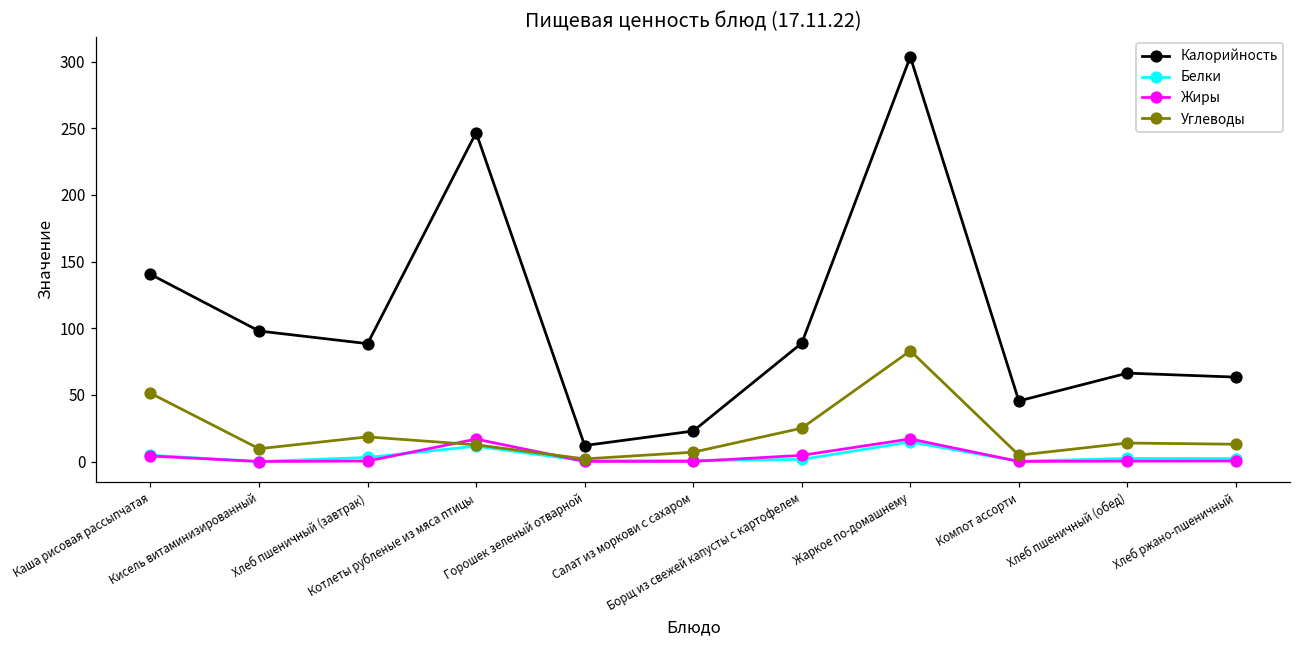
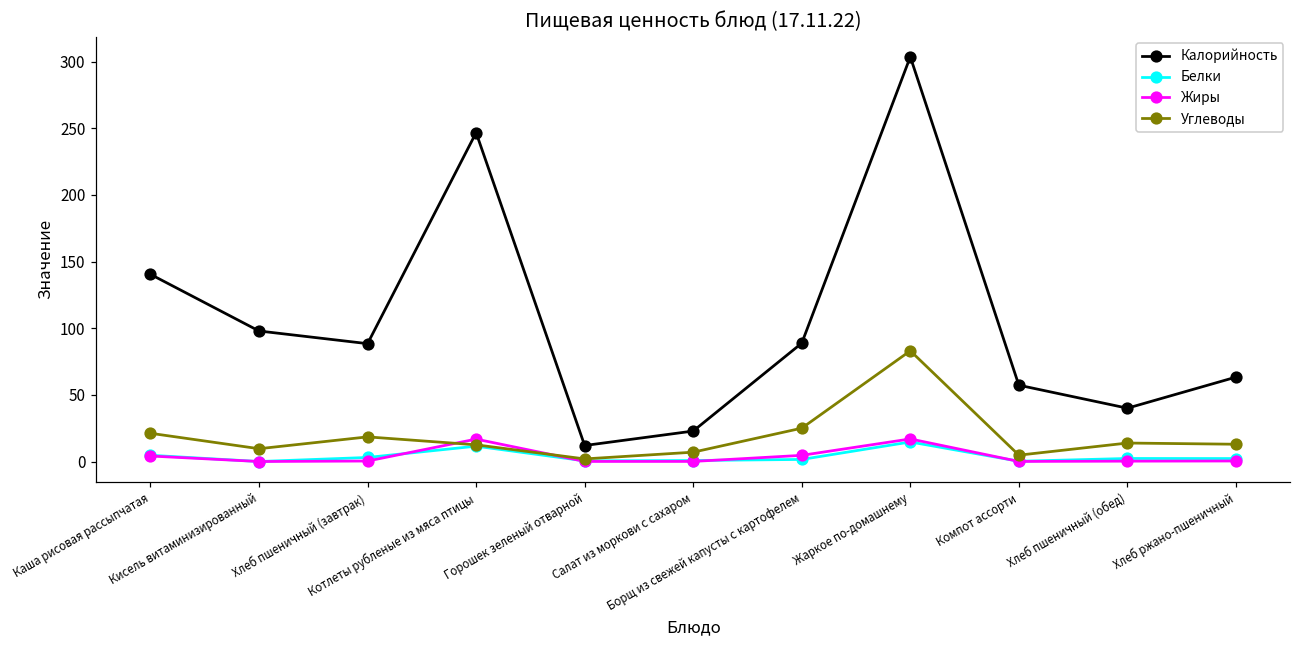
  {
    "Калорийность": {
      "Каша рисовая рассыпчатая": 140,
      "Кисель витаминизированный": 98,
      "Хлеб пшеничный (завтрак)": 88,
      "Котлеты рубленые из мяса птицы": 247,
      "Горошек зеленый отварной": 12,
      "Салат из моркови с сахаром": 23,
      "Борщ из свежей капусты с картофелем": 89,
      "Жаркое по-домашнему": 304,
-     "Компот ассорти": 45,
-     "Хлеб пшеничный (обед)": 66,
+     "Компот ассорти": 57,
+     "Хлеб пшеничный (обед)": 40,
      "Хлеб ржано-пшеничный": 63
    },
    "Белки": {
      "Хлеб пшеничный (завтрак)": 3,
      "Борщ из свежей капусты с картофелем": 2,
      "Жаркое по-домашнему": 15
    },
    "Жиры": {
      "Хлеб пшеничный (завтрак)": 0,
      "Котлеты рубленые из мяса птицы": 17,
      "Борщ из свежей капусты с картофелем": 5,
      "Жаркое по-домашнему": 17
    },
    "Углеводы": {
-     "Каша рисовая рассыпчатая": 51,
+     "Каша рисовая рассыпчатая": 21,
      "Кисель витаминизированный": 10,
      "Хлеб пшеничный (завтрак)": 18,
      "Салат из моркови с сахаром": 7,
      "Борщ из свежей капусты с картофелем": 25,
      "Жаркое по-домашнему": 83,
      "Компот ассорти": 5,
      "Хлеб пшеничный (обед)": 14,
      "Хлеб ржано-пшеничный": 13
    }
  }
